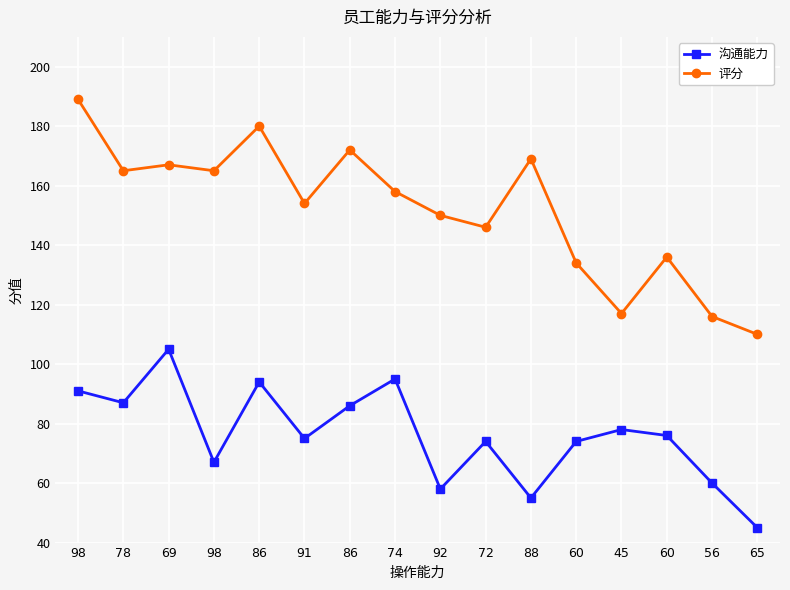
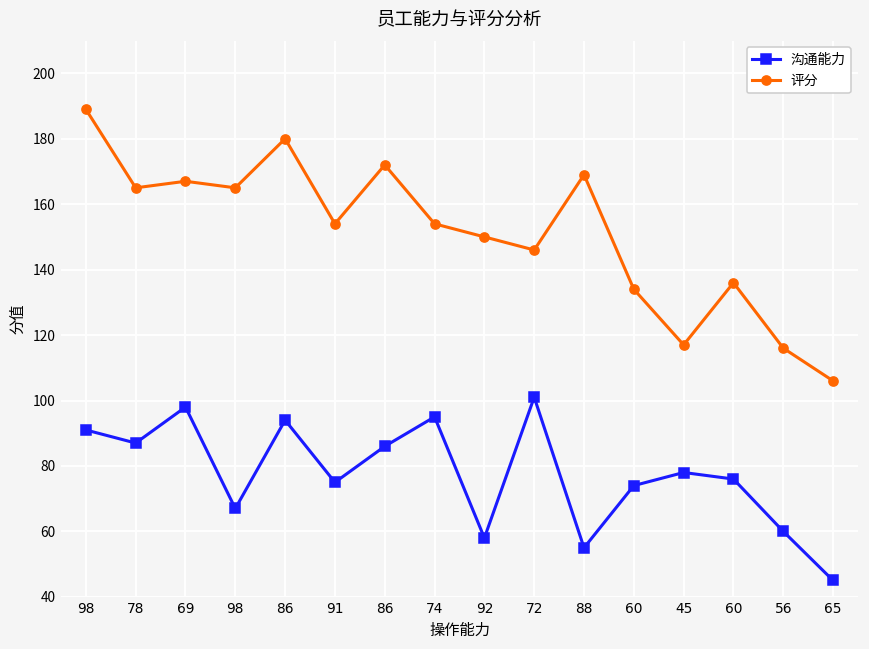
  {
    "沟通能力": {
      "78": 87,
-     "69": 105,
+     "69": 98,
      "91": 75,
      "74": 95,
      "92": 58,
-     "72": 74,
+     "72": 101,
      "88": 55,
      "45": 78,
      "56": 60,
      "65": 45
    },
    "评分": {
      "78": 165,
      "69": 167,
      "91": 154,
-     "74": 158,
+     "74": 154,
      "92": 150,
      "72": 146,
      "88": 169,
      "45": 117,
      "56": 116,
-     "65": 110
+     "65": 106
    }
  }
